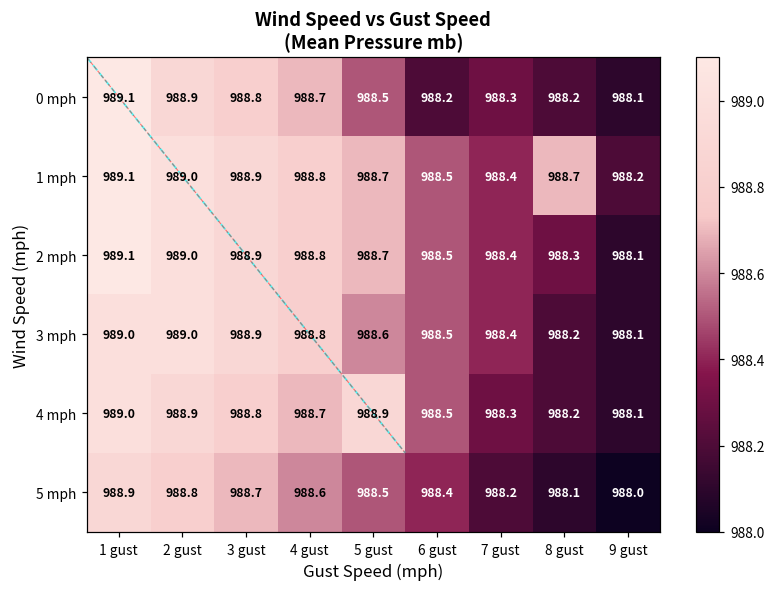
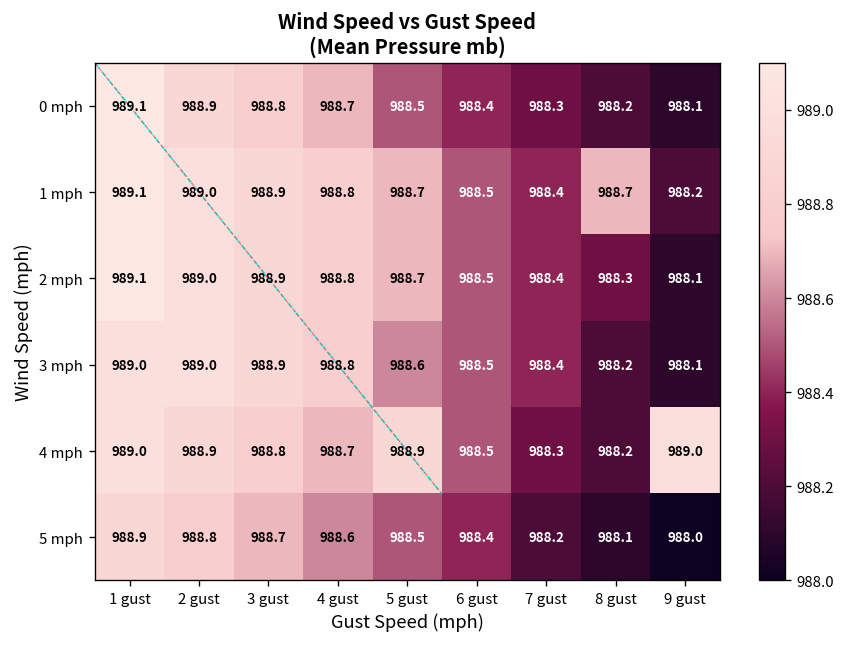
  {
    "0 mph": {
      "2 gust": 988.9,
      "3 gust": 988.8,
      "4 gust": 988.7,
      "5 gust": 988.5,
-     "6 gust": 988.2,
+     "6 gust": 988.4,
      "7 gust": 988.3,
      "8 gust": 988.2,
      "9 gust": 988.1
    },
    "1 mph": {
      "1 gust": 989.1,
      "3 gust": 988.9,
      "4 gust": 988.8,
      "5 gust": 988.7,
      "6 gust": 988.5,
      "7 gust": 988.4,
      "8 gust": 988.7,
      "9 gust": 988.2
    },
    "2 mph": {
      "1 gust": 989.1,
      "2 gust": 989.0,
      "4 gust": 988.8,
      "5 gust": 988.7,
      "6 gust": 988.5,
      "7 gust": 988.4,
      "8 gust": 988.3,
      "9 gust": 988.1
    },
    "3 mph": {
      "1 gust": 989.0,
      "2 gust": 989.0,
      "3 gust": 988.9,
      "5 gust": 988.6,
      "6 gust": 988.5,
      "7 gust": 988.4,
      "8 gust": 988.2,
      "9 gust": 988.1
    },
    "4 mph": {
      "1 gust": 989.0,
      "2 gust": 988.9,
      "3 gust": 988.8,
      "4 gust": 988.7,
      "6 gust": 988.5,
      "7 gust": 988.3,
      "8 gust": 988.2,
-     "9 gust": 988.1
+     "9 gust": 989.0
    },
    "5 mph": {
      "1 gust": 988.9,
      "2 gust": 988.8,
      "3 gust": 988.7,
      "4 gust": 988.6,
      "5 gust": 988.5,
      "6 gust": 988.4,
      "7 gust": 988.2,
      "8 gust": 988.1,
      "9 gust": 988.0
    }
  }
